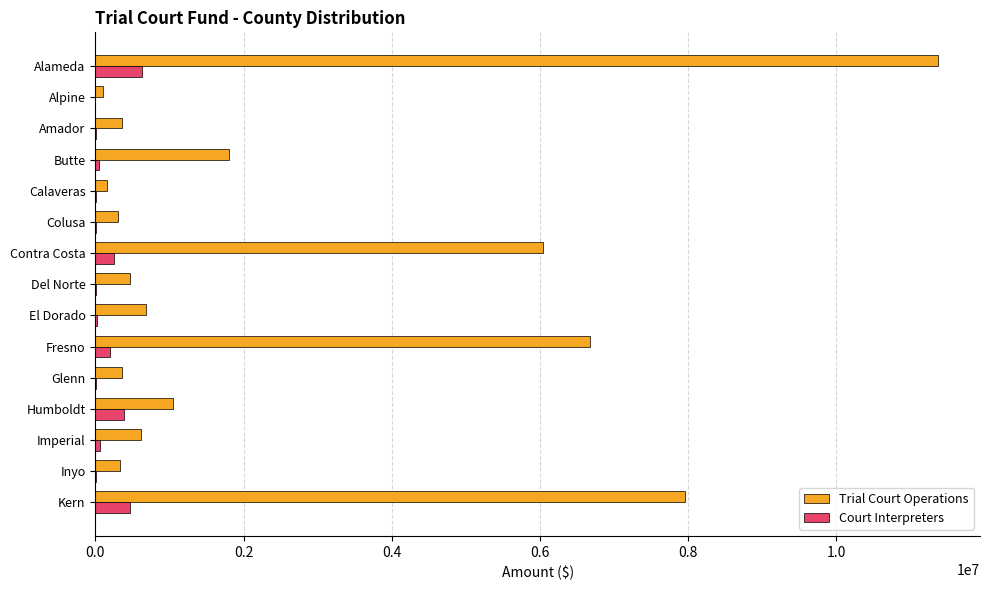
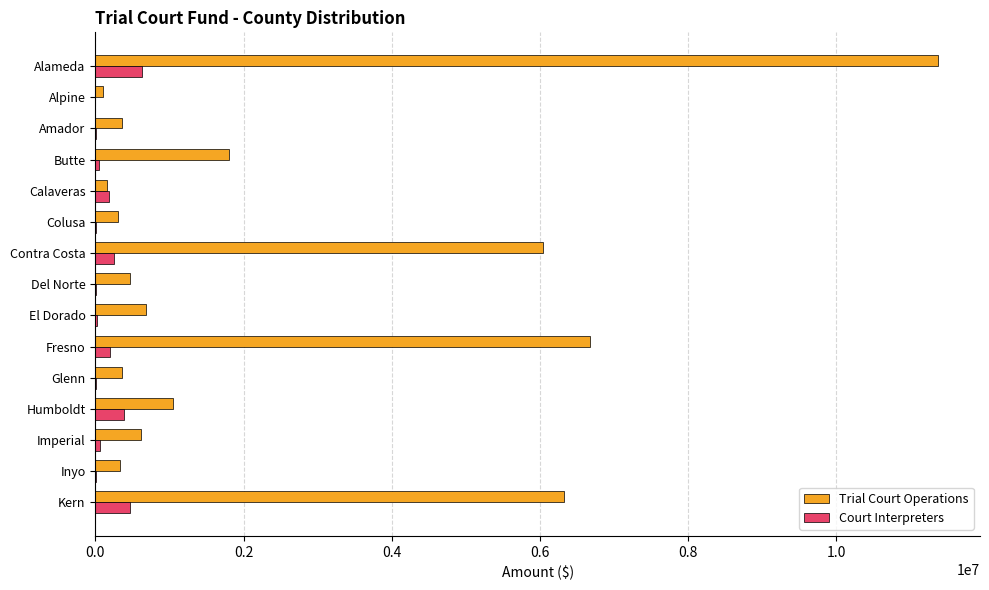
  {
    "Trial Court Operations": {
      "Alameda": 11400000,
      "Alpine": 100000,
      "Amador": 400000,
      "Butte": 1800000,
      "Calaveras": 200000,
      "Colusa": 300000,
      "Contra Costa": 6000000,
      "Del Norte": 500000,
      "El Dorado": 700000,
      "Fresno": 6700000,
      "Glenn": 400000,
      "Humboldt": 1000000,
      "Imperial": 600000,
      "Inyo": 300000,
-     "Kern": 8000000
+     "Kern": 6300000
    },
    "Court Interpreters": {
      "Alameda": 600000,
      "Butte": 0,
-     "Calaveras": 0,
+     "Calaveras": 200000,
      "Contra Costa": 300000,
      "Fresno": 200000,
      "Humboldt": 400000,
      "Imperial": 100000,
      "Kern": 500000
    }
  }
